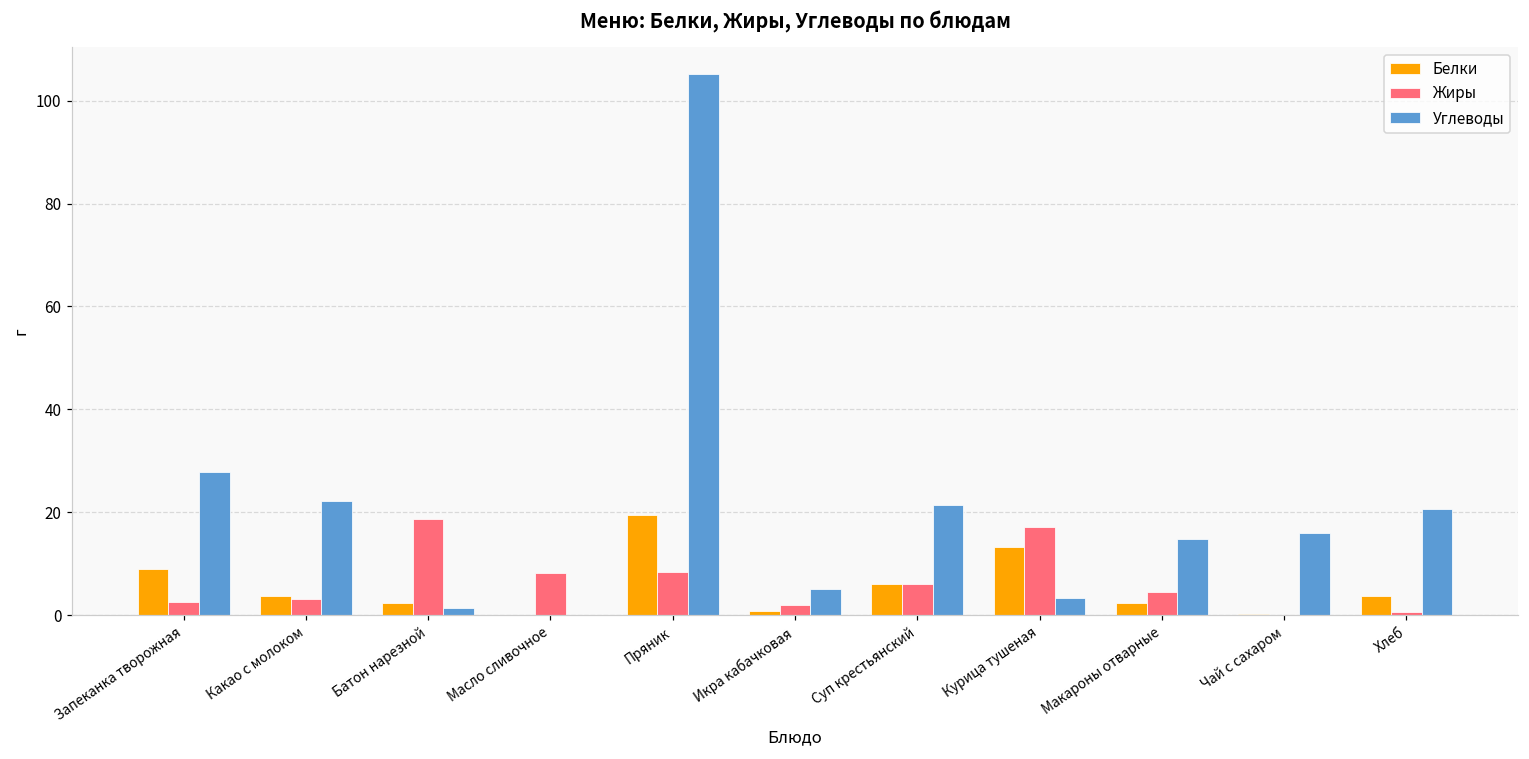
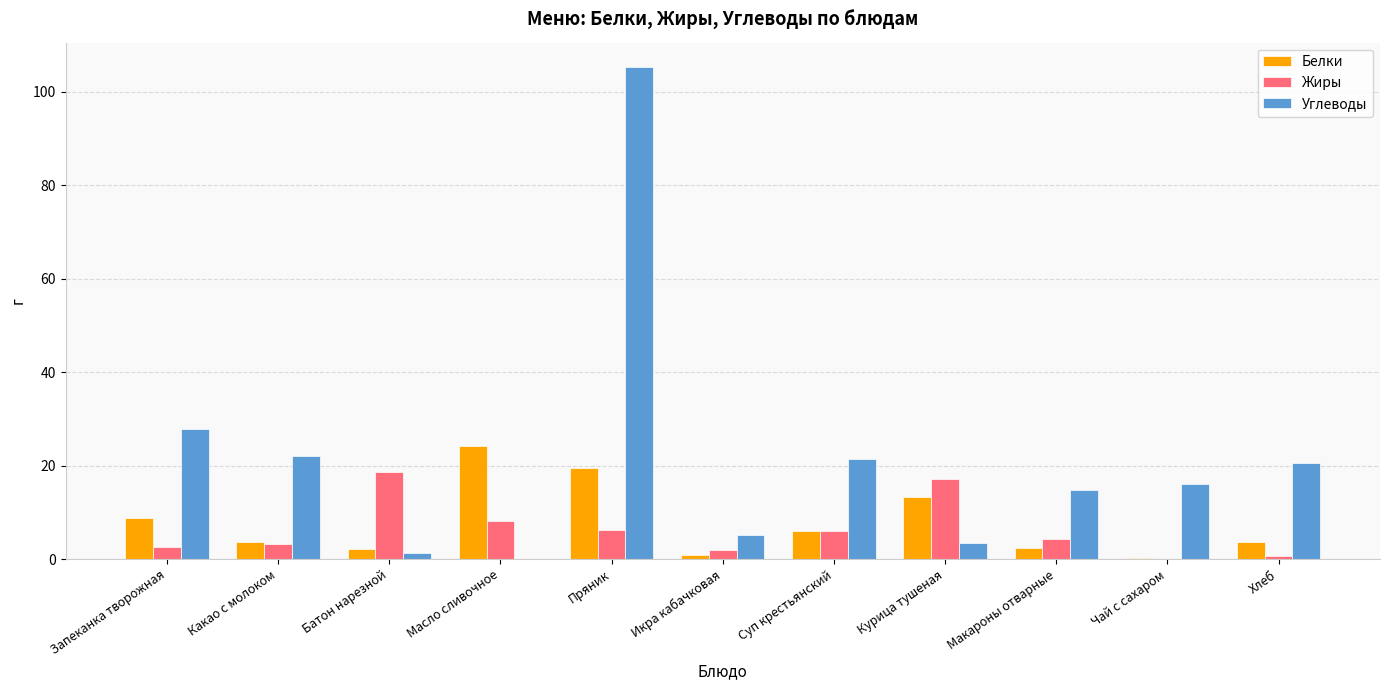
  {
    "Белки": {
      "Запеканка творожная": 9,
      "Какао с молоком": 4,
      "Батон нарезной": 2,
-     "Масло сливочное": 0,
+     "Масло сливочное": 24,
      "Пряник": 19,
      "Икра кабачковая": 1,
      "Суп крестьянский": 6,
      "Курица тушеная": 13,
      "Макароны отварные": 2,
      "Хлеб": 4
    },
    "Жиры": {
      "Запеканка творожная": 3,
      "Какао с молоком": 3,
      "Батон нарезной": 19,
      "Масло сливочное": 8,
-     "Пряник": 8,
+     "Пряник": 6,
      "Икра кабачковая": 2,
      "Суп крестьянский": 6,
      "Курица тушеная": 17,
      "Макароны отварные": 4,
      "Чай с сахаром": 0,
      "Хлеб": 1
    },
    "Углеводы": {
      "Запеканка творожная": 28,
      "Какао с молоком": 22,
      "Батон нарезной": 1,
      "Пряник": 105,
      "Икра кабачковая": 5,
      "Суп крестьянский": 21,
      "Курица тушеная": 3,
      "Макароны отварные": 15,
      "Чай с сахаром": 16,
      "Хлеб": 21
    }
  }
